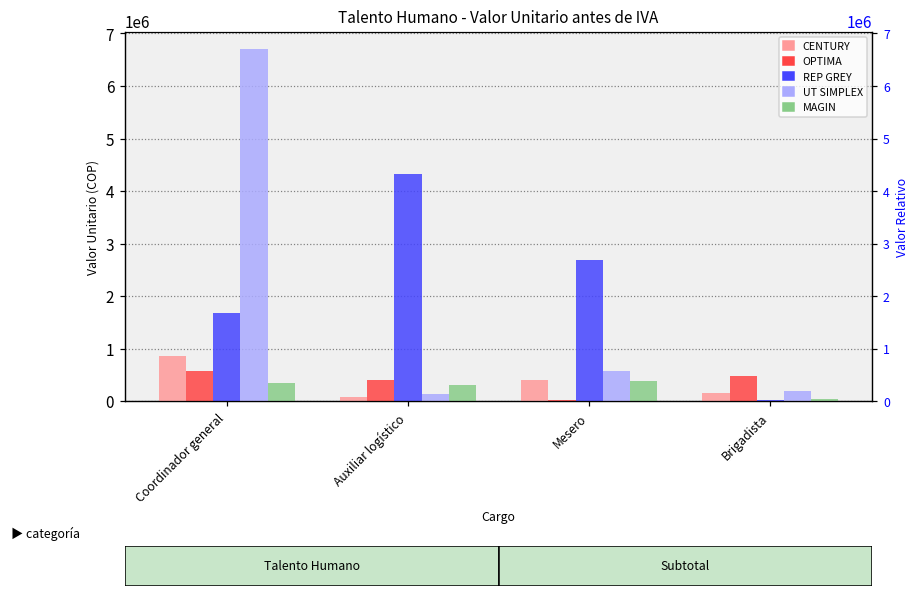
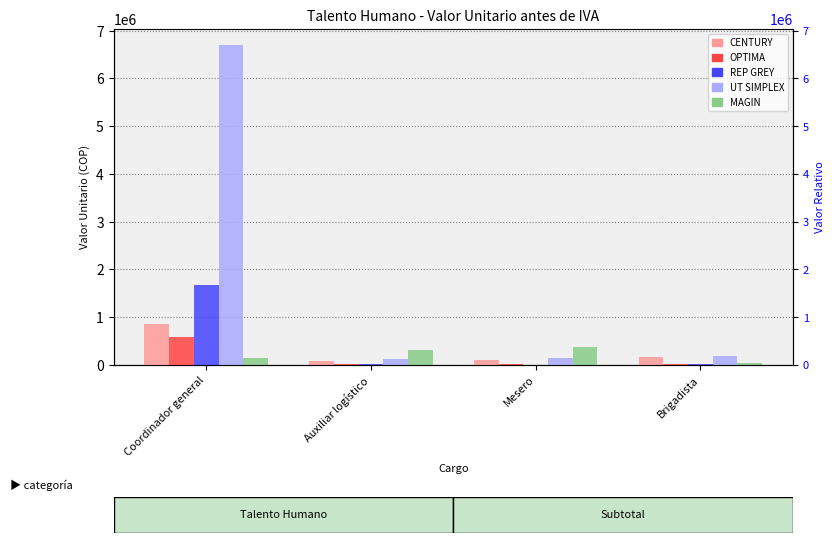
  {
    "CENTURY": {
      "Coordinador general": 900000,
      "Auxiliar logístico": 100000,
-     "Mesero": 400000,
+     "Mesero": 100000,
      "Brigadista": 200000
    },
    "OPTIMA": {
      "Coordinador general": 600000,
-     "Auxiliar logístico": 400000,
-     "Brigadista": 500000
+     "Auxiliar logístico": 0,
+     "Brigadista": 0
    },
    "REP GREY": {
      "Coordinador general": 1700000,
-     "Auxiliar logístico": 4300000,
-     "Mesero": 2700000
+     "Auxiliar logístico": 0,
+     "Mesero": 0
    },
    "UT SIMPLEX": {
      "Coordinador general": 6700000,
      "Auxiliar logístico": 100000,
-     "Mesero": 600000,
+     "Mesero": 100000,
      "Brigadista": 200000
    },
    "MAGIN": {
-     "Coordinador general": 300000,
+     "Coordinador general": 200000,
      "Auxiliar logístico": 300000,
      "Mesero": 400000
    }
  }
